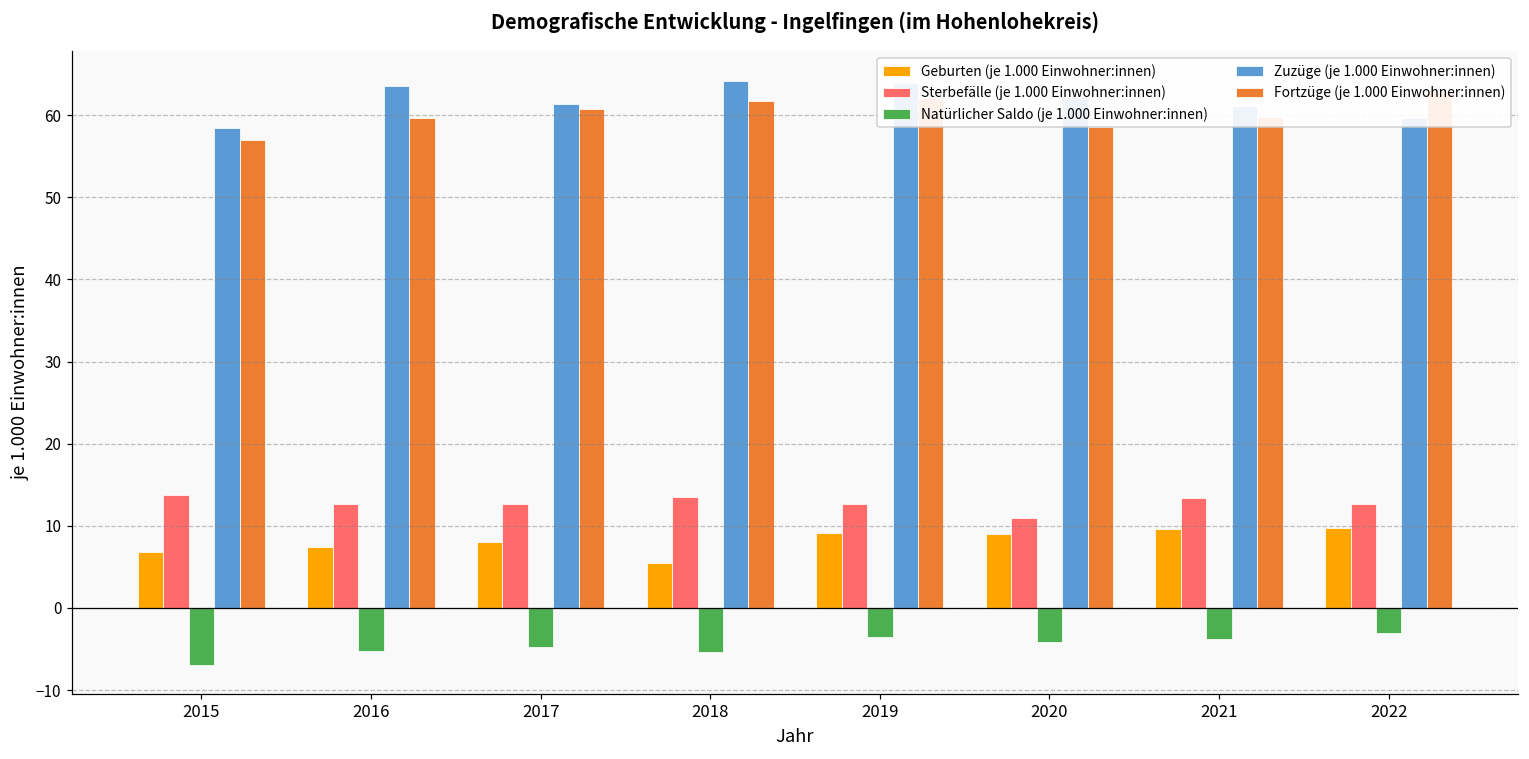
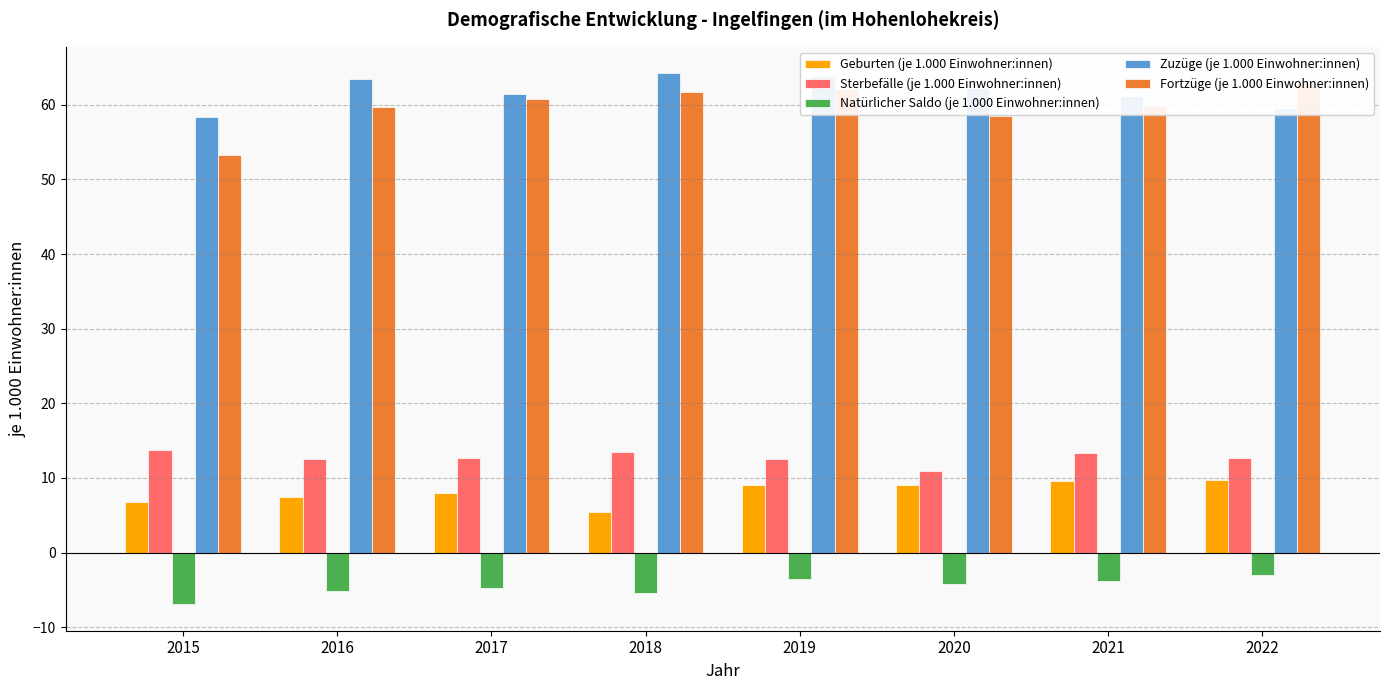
  {
    "Geburten (je 1.000 Einwohner:innen)": {
      "2015": 7,
      "2016": 7,
      "2017": 8,
      "2018": 6,
      "2019": 9,
      "2020": 9,
      "2021": 10,
      "2022": 10
    },
    "Sterbefälle (je 1.000 Einwohner:innen)": {
      "2015": 14,
      "2016": 13,
      "2017": 13,
      "2018": 14,
      "2019": 13,
      "2020": 11,
      "2021": 13,
      "2022": 13
    },
    "Natürlicher Saldo (je 1.000 Einwohner:innen)": {
      "2015": -7,
      "2016": -5,
      "2017": -5,
      "2018": -5,
      "2019": -4,
      "2020": -4,
      "2021": -4,
      "2022": -3
    },
    "Zuzüge (je 1.000 Einwohner:innen)": {
      "2015": 58,
      "2016": 64,
      "2017": 61,
      "2018": 64
    },
    "Fortzüge (je 1.000 Einwohner:innen)": {
-     "2015": 57,
+     "2015": 53,
      "2016": 60,
      "2017": 61,
      "2018": 62,
      "2020": 59
    }
  }
